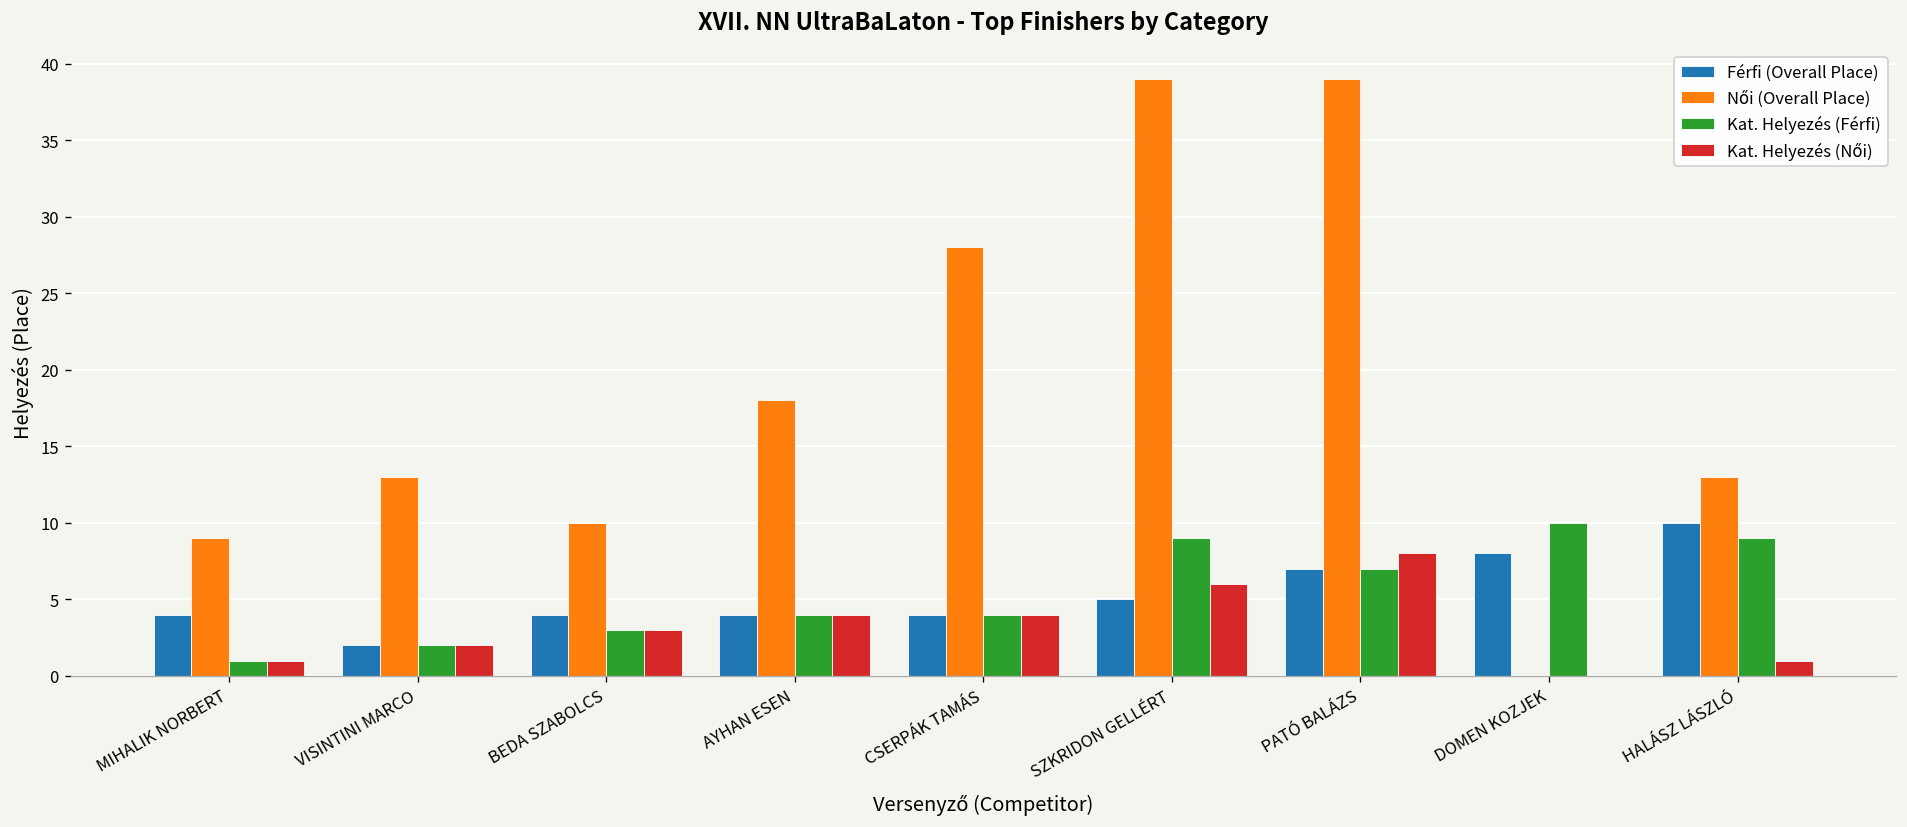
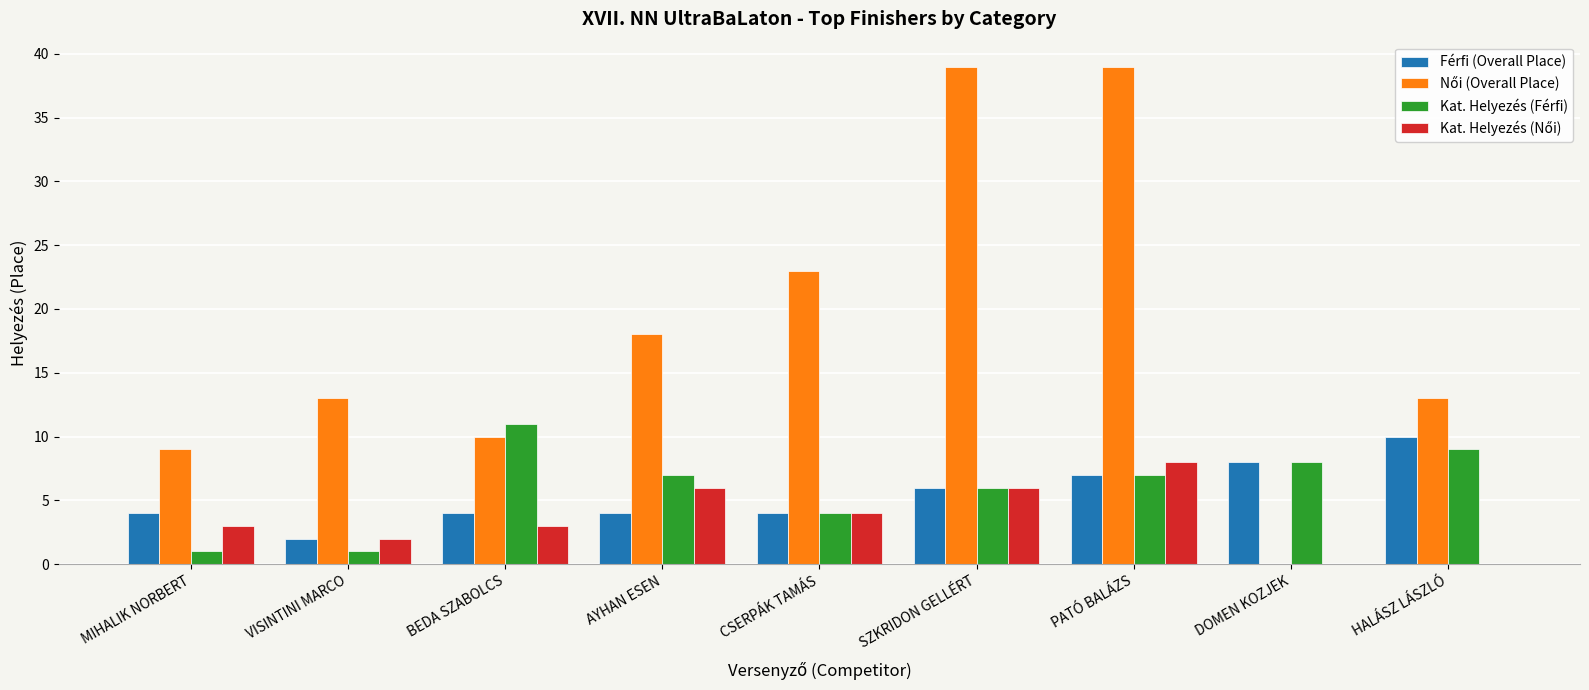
  {
    "Férfi (Overall Place)": {
      "MIHALIK NORBERT": 4,
      "VISINTINI MARCO": 2,
      "BEDA SZABOLCS": 4,
      "AYHAN ESEN": 4,
      "CSERPÁK TAMÁS": 4,
-     "SZKRIDON GELLÉRT": 5,
+     "SZKRIDON GELLÉRT": 6,
      "PATÓ BALÁZS": 7,
      "DOMEN KOZJEK": 8,
      "HALÁSZ LÁSZLÓ": 10
    },
    "Női (Overall Place)": {
      "MIHALIK NORBERT": 9,
      "VISINTINI MARCO": 13,
      "BEDA SZABOLCS": 10,
      "AYHAN ESEN": 18,
-     "CSERPÁK TAMÁS": 28,
+     "CSERPÁK TAMÁS": 23,
      "SZKRIDON GELLÉRT": 39,
      "PATÓ BALÁZS": 39,
      "DOMEN KOZJEK": 0,
      "HALÁSZ LÁSZLÓ": 13
    },
    "Kat. Helyezés (Férfi)": {
      "MIHALIK NORBERT": 1,
-     "VISINTINI MARCO": 2,
-     "BEDA SZABOLCS": 3,
-     "AYHAN ESEN": 4,
+     "VISINTINI MARCO": 1,
+     "BEDA SZABOLCS": 11,
+     "AYHAN ESEN": 7,
      "CSERPÁK TAMÁS": 4,
-     "SZKRIDON GELLÉRT": 9,
+     "SZKRIDON GELLÉRT": 6,
      "PATÓ BALÁZS": 7,
-     "DOMEN KOZJEK": 10,
+     "DOMEN KOZJEK": 8,
      "HALÁSZ LÁSZLÓ": 9
    },
    "Kat. Helyezés (Női)": {
-     "MIHALIK NORBERT": 1,
+     "MIHALIK NORBERT": 3,
      "VISINTINI MARCO": 2,
      "BEDA SZABOLCS": 3,
-     "AYHAN ESEN": 4,
+     "AYHAN ESEN": 6,
      "CSERPÁK TAMÁS": 4,
      "SZKRIDON GELLÉRT": 6,
      "PATÓ BALÁZS": 8,
      "DOMEN KOZJEK": 0,
-     "HALÁSZ LÁSZLÓ": 1
+     "HALÁSZ LÁSZLÓ": 0
    }
  }
